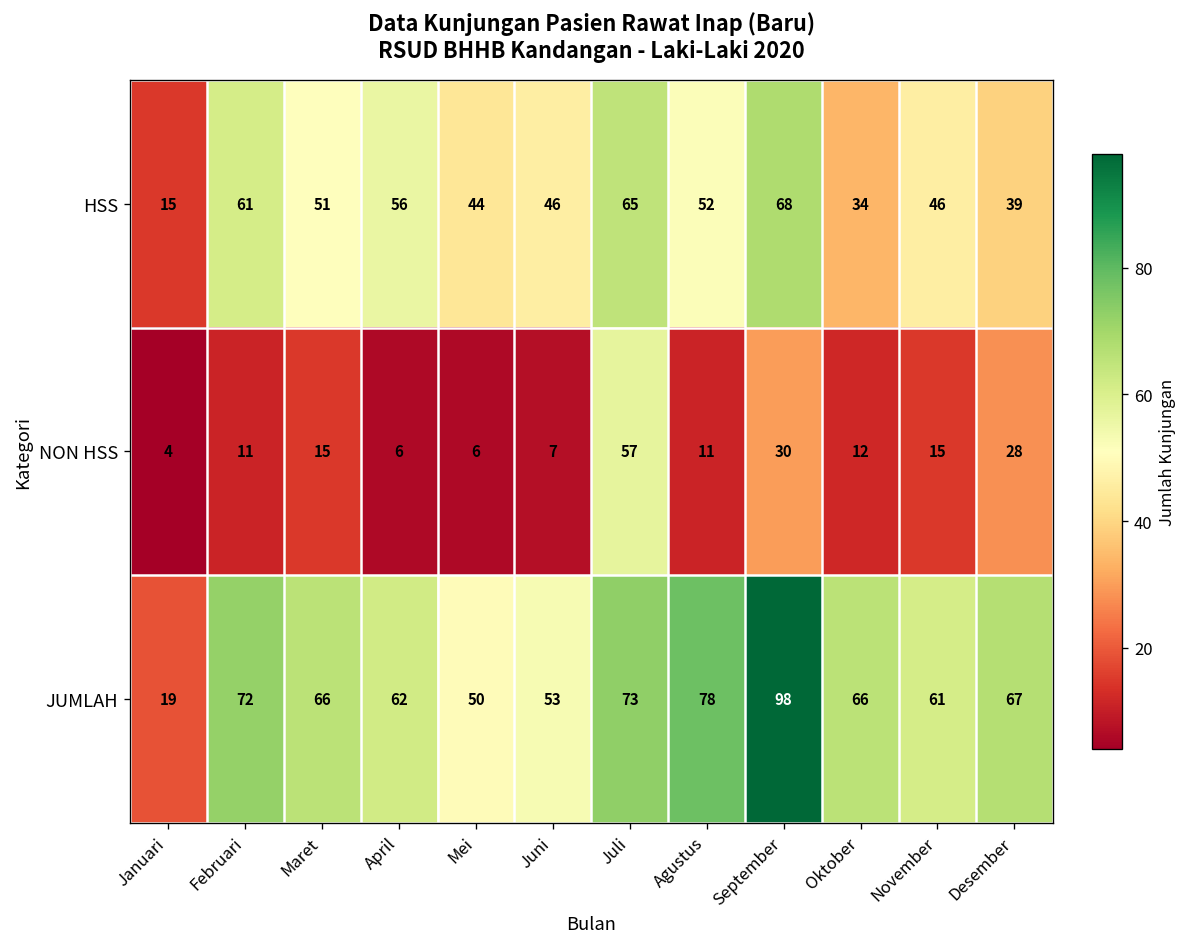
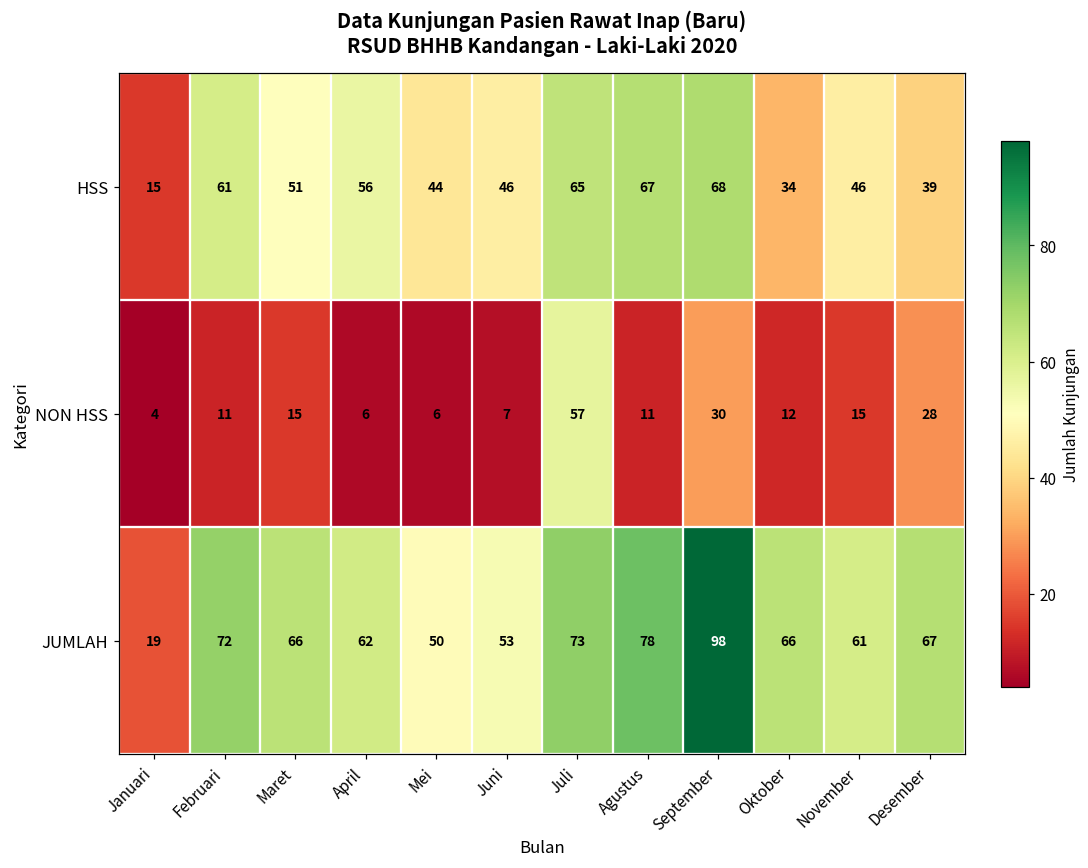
  {
    "HSS": {
      "Januari": 15,
      "Februari": 61,
      "Maret": 51,
      "April": 56,
      "Mei": 44,
      "Juni": 46,
      "Juli": 65,
-     "Agustus": 52,
+     "Agustus": 67,
      "September": 68,
      "Oktober": 34,
      "November": 46,
      "Desember": 39
    },
    "NON HSS": {
      "Januari": 4,
      "Februari": 11,
      "Maret": 15,
      "April": 6,
      "Mei": 6,
      "Juni": 7,
      "Juli": 57,
      "Agustus": 11,
      "September": 30,
      "Oktober": 12,
      "November": 15,
      "Desember": 28
    },
    "JUMLAH": {
      "Januari": 19,
      "Februari": 72,
      "Maret": 66,
      "April": 62,
      "Mei": 50,
      "Juni": 53,
      "Juli": 73,
      "Agustus": 78,
      "September": 98,
      "Oktober": 66,
      "November": 61,
      "Desember": 67
    }
  }
